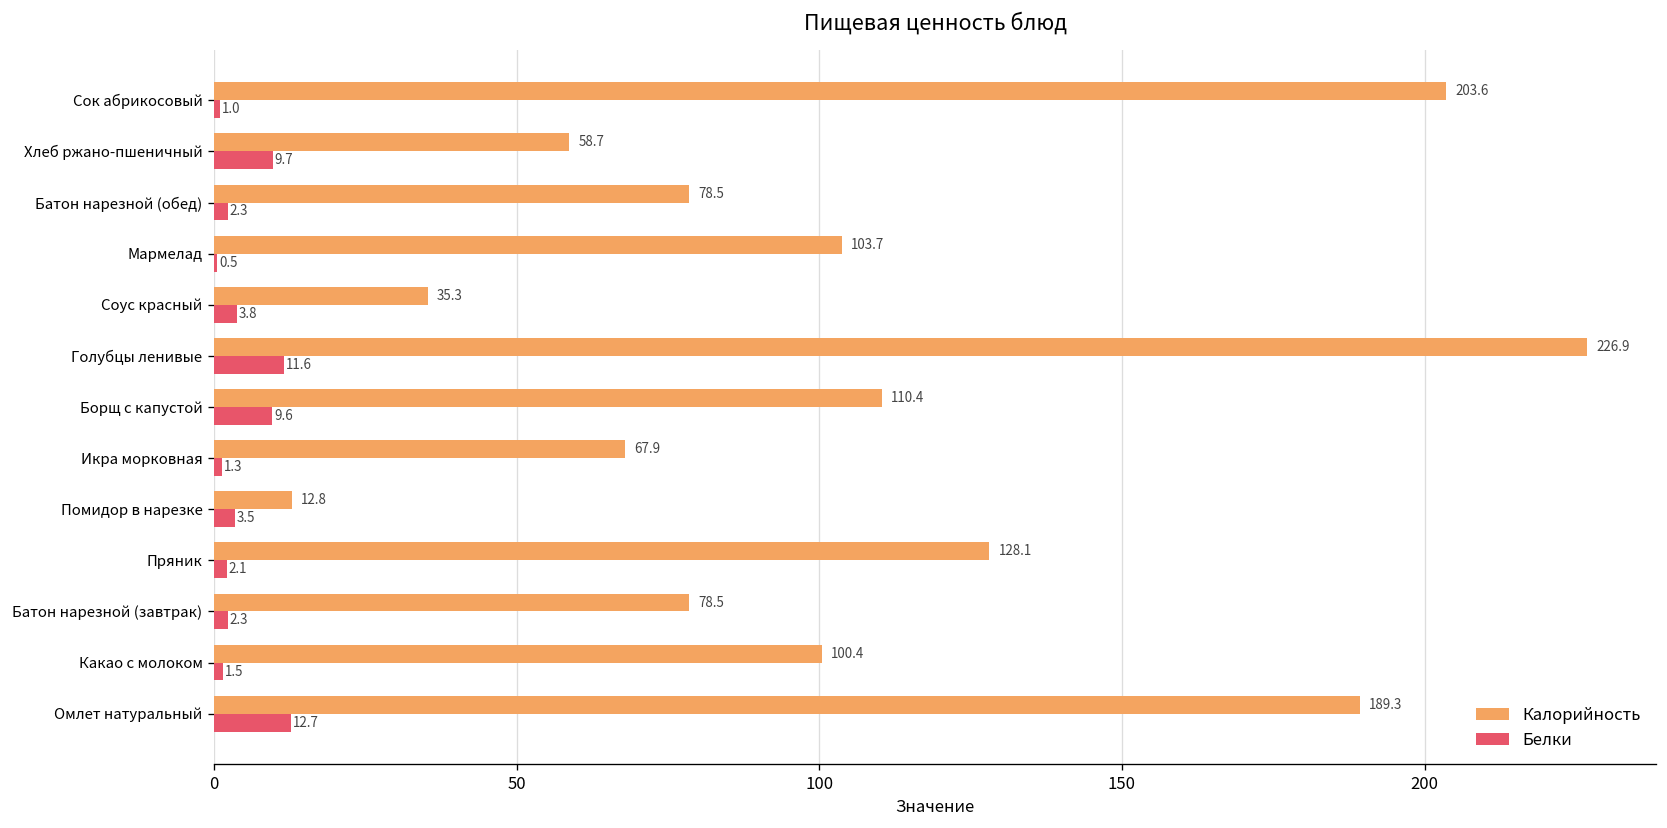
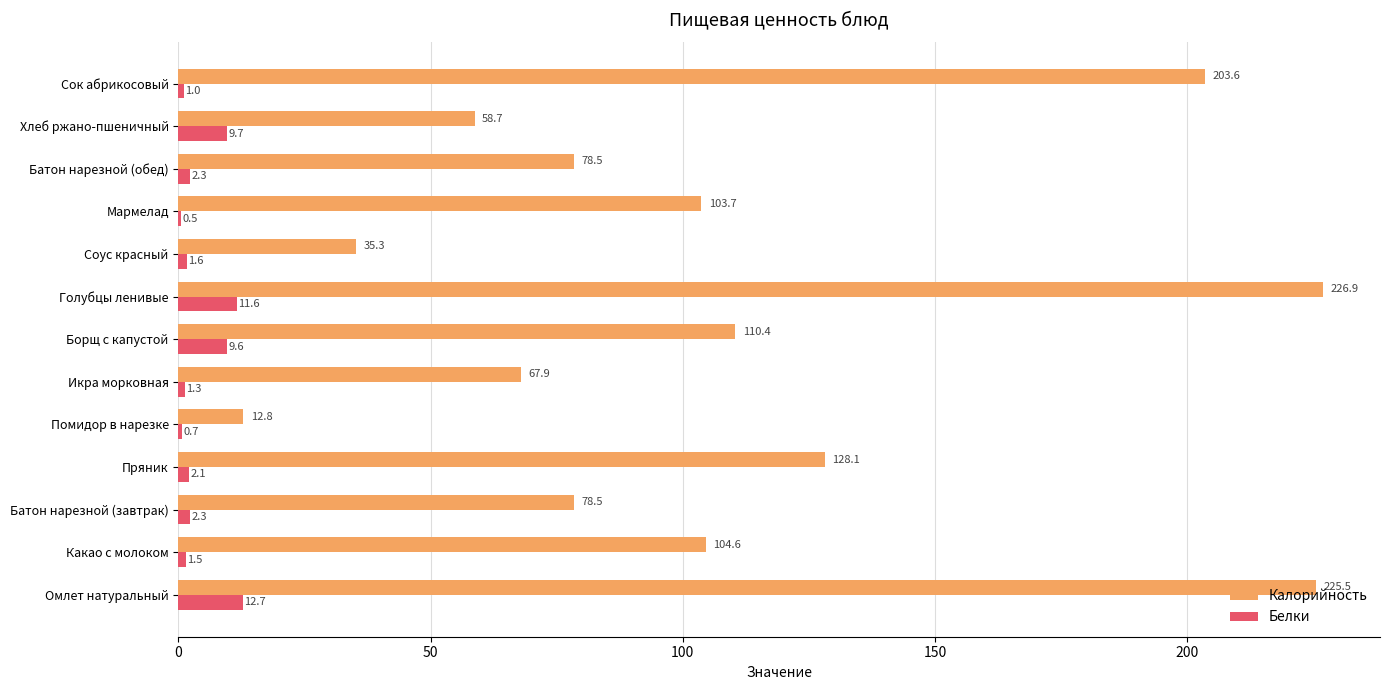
  {
    "Калорийность": {
      "Сок абрикосовый": 203.6,
      "Хлеб ржано-пшеничный": 58.7,
      "Батон нарезной (обед)": 78.5,
      "Мармелад": 103.7,
      "Соус красный": 35.3,
      "Голубцы ленивые": 226.9,
      "Борщ с капустой": 110.4,
      "Икра морковная": 67.9,
      "Помидор в нарезке": 12.8,
      "Пряник": 128.1,
      "Батон нарезной (завтрак)": 78.5,
-     "Какао с молоком": 100.4,
-     "Омлет натуральный": 189.3
+     "Какао с молоком": 104.6,
+     "Омлет натуральный": 225.5
    },
    "Белки": {
      "Сок абрикосовый": 1.0,
      "Хлеб ржано-пшеничный": 9.7,
      "Батон нарезной (обед)": 2.3,
      "Мармелад": 0.5,
-     "Соус красный": 3.8,
+     "Соус красный": 1.6,
      "Голубцы ленивые": 11.6,
      "Борщ с капустой": 9.6,
      "Икра морковная": 1.3,
-     "Помидор в нарезке": 3.5,
+     "Помидор в нарезке": 0.7,
      "Пряник": 2.1,
      "Батон нарезной (завтрак)": 2.3,
      "Какао с молоком": 1.5,
      "Омлет натуральный": 12.7
    }
  }
